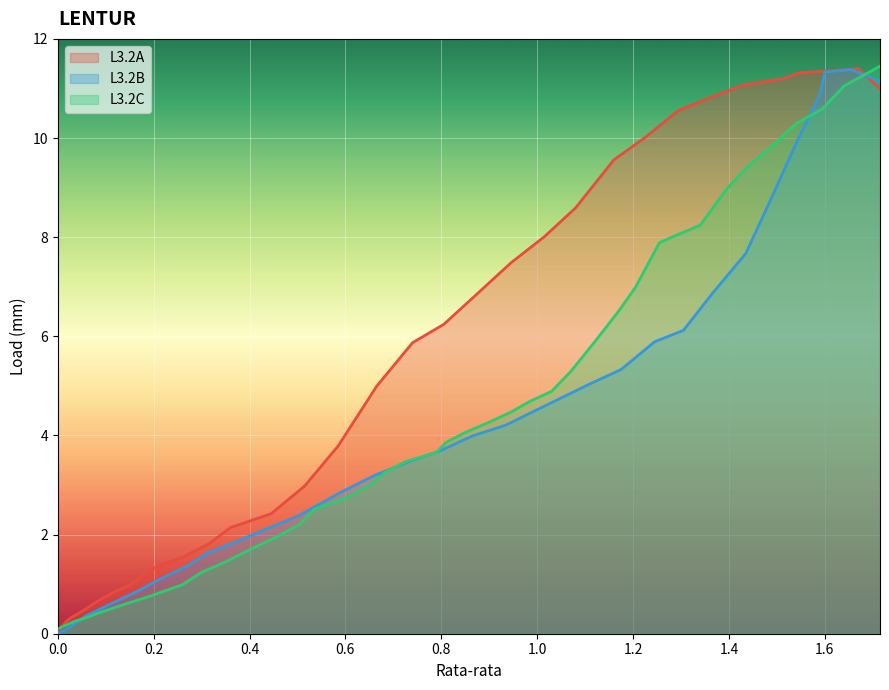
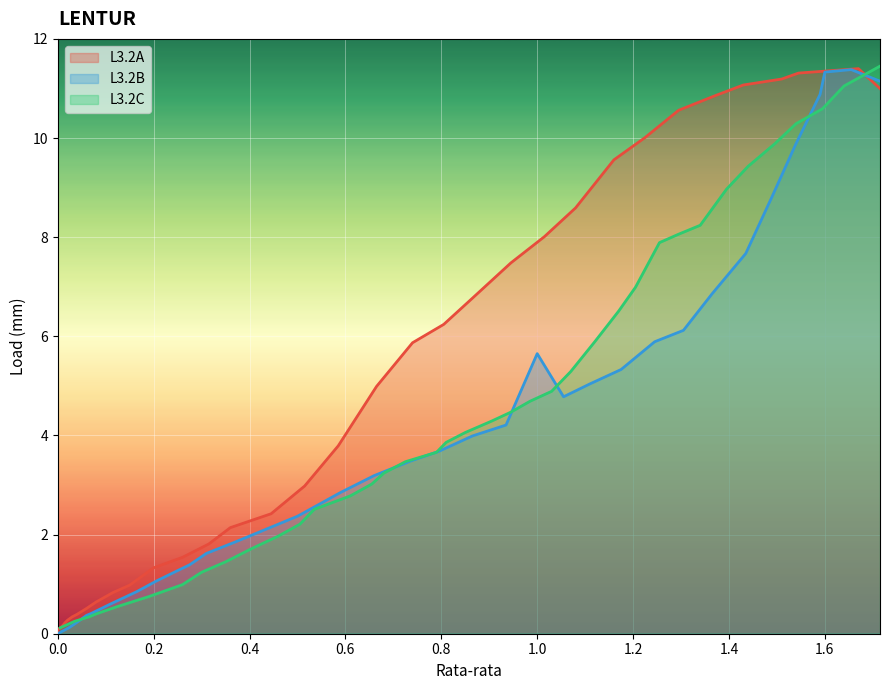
  {
    "L3.2B": {
-     "1.0": 4.5,
+     "1.0": 5.7,
      "1.6": 11.3
    }
  }
